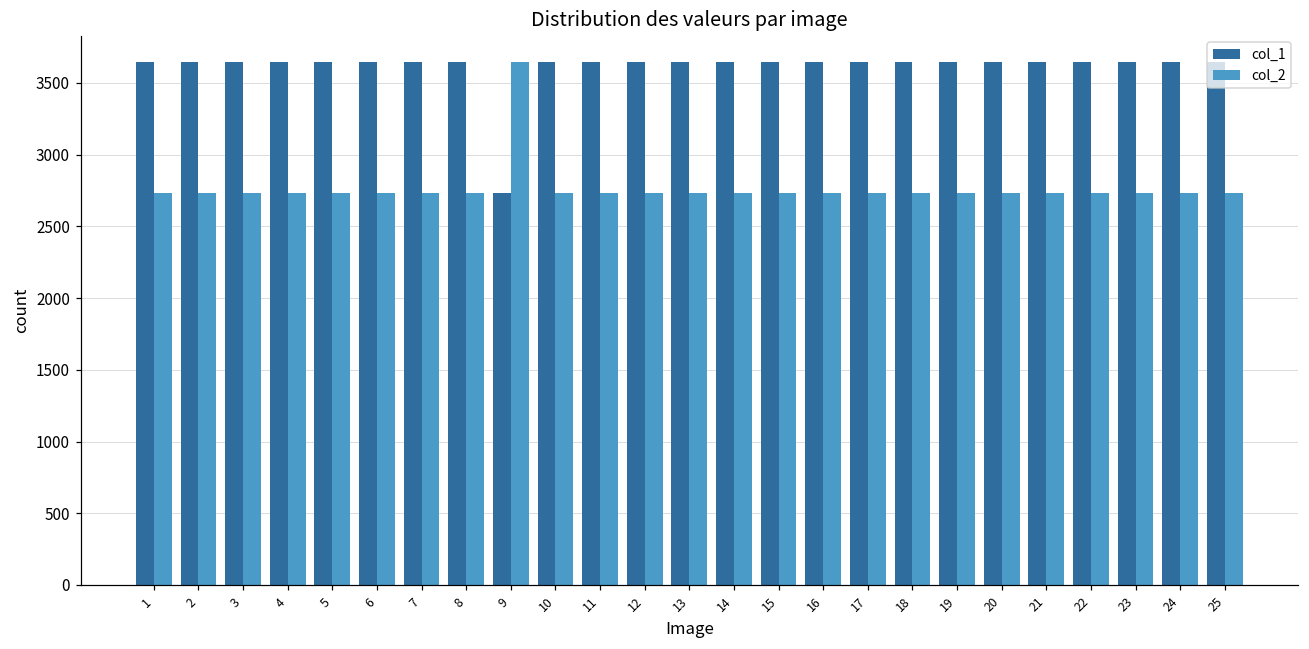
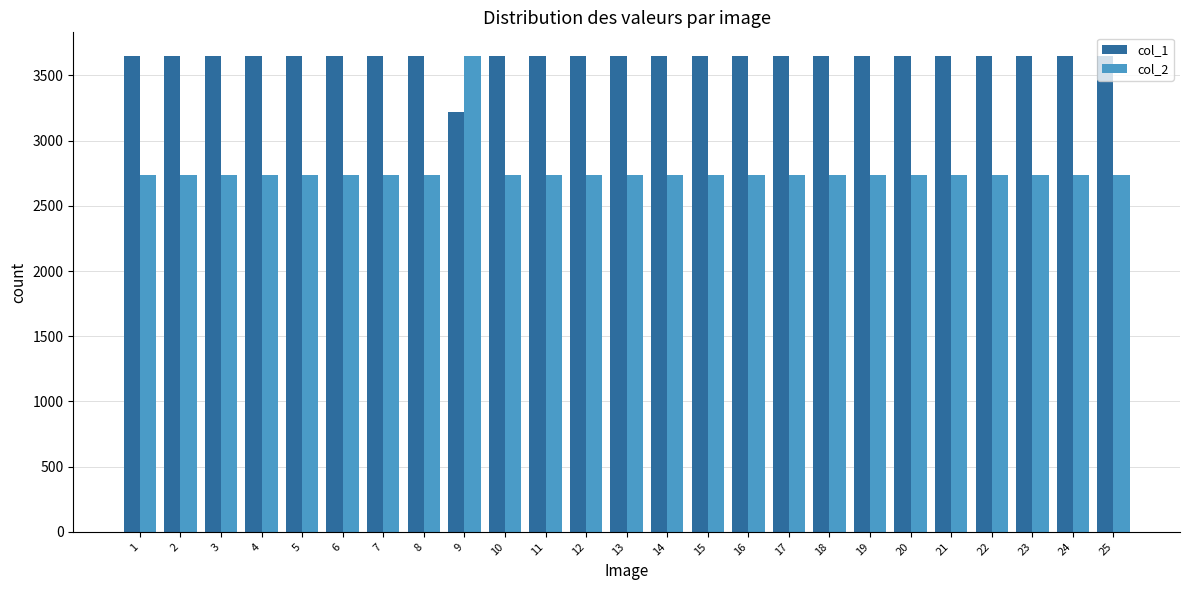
  {
    "col_1": {
      "1": 3650,
      "2": 3650,
      "3": 3650,
      "4": 3650,
      "5": 3650,
      "6": 3650,
      "7": 3650,
      "8": 3650,
-     "9": 2740,
+     "9": 3220,
      "10": 3650,
      "11": 3650,
      "12": 3650,
      "13": 3650,
      "14": 3650,
      "15": 3650,
      "16": 3650,
      "17": 3650,
      "18": 3650,
      "19": 3650,
      "20": 3650,
      "21": 3650,
      "22": 3650,
      "23": 3650,
      "24": 3650
    },
    "col_2": {
      "1": 2740,
      "2": 2740,
      "3": 2740,
      "4": 2740,
      "5": 2740,
      "6": 2740,
      "7": 2740,
      "8": 2740,
      "9": 3650,
      "10": 2740,
      "11": 2740,
      "12": 2740,
      "13": 2740,
      "14": 2740,
      "15": 2740,
      "16": 2740,
      "17": 2740,
      "18": 2740,
      "19": 2740,
      "20": 2740,
      "21": 2740,
      "22": 2740,
      "23": 2740,
      "24": 2740,
      "25": 2740
    }
  }
